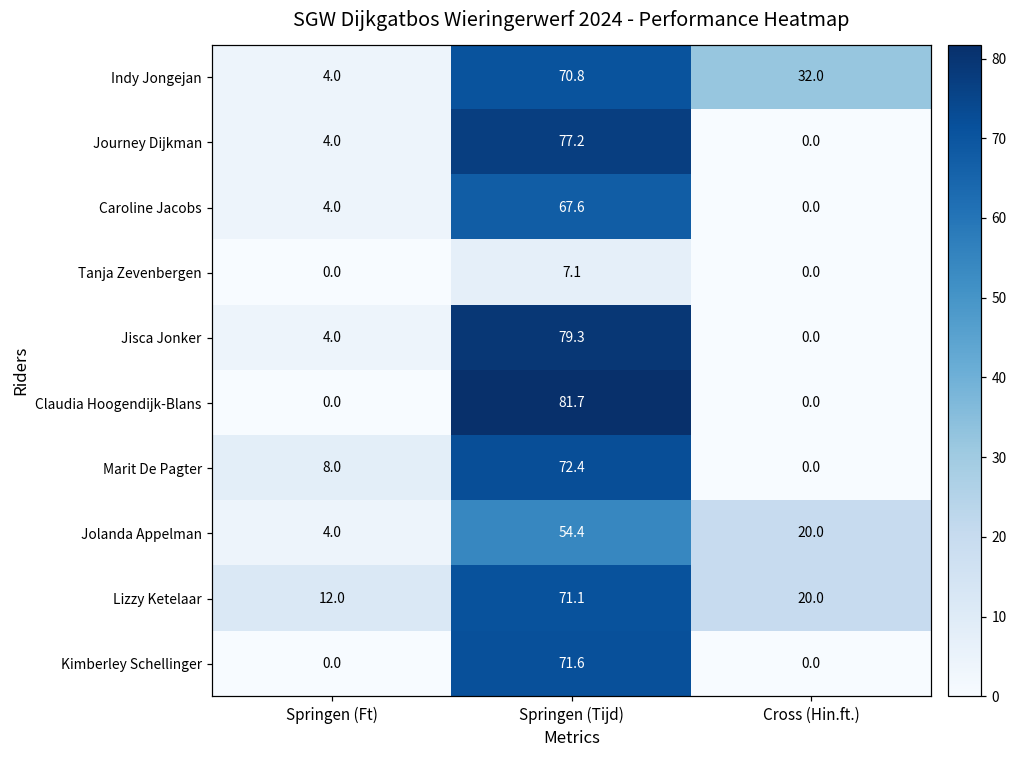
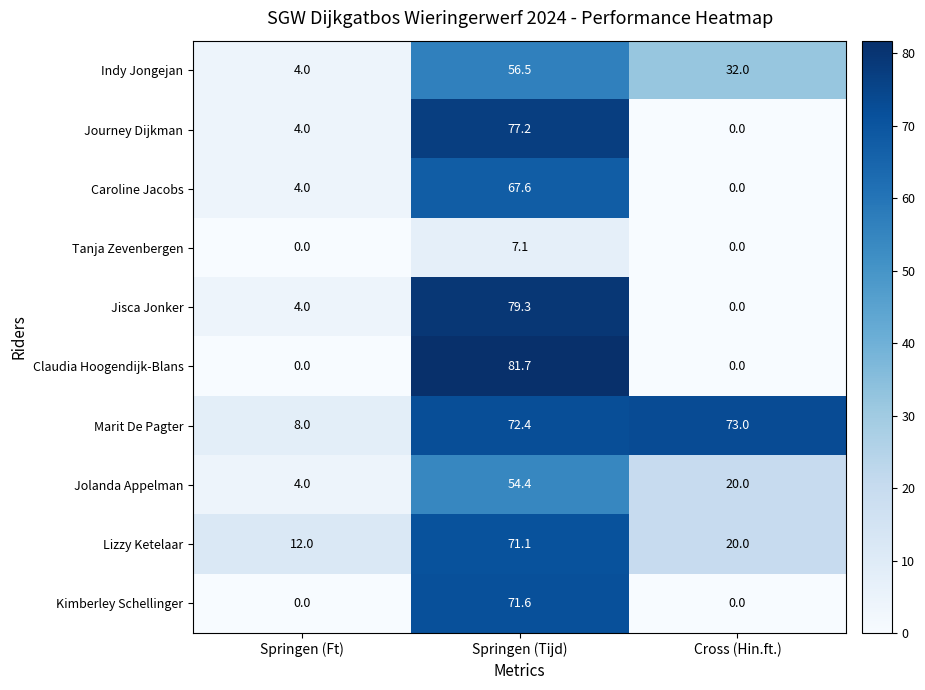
  {
    "Indy Jongejan": {
      "Springen (Ft)": 4.0,
-     "Springen (Tijd)": 70.8,
+     "Springen (Tijd)": 56.5,
      "Cross (Hin.ft.)": 32.0
    },
    "Journey Dijkman": {
      "Springen (Ft)": 4.0,
      "Springen (Tijd)": 77.2,
      "Cross (Hin.ft.)": 0.0
    },
    "Caroline Jacobs": {
      "Springen (Ft)": 4.0,
      "Springen (Tijd)": 67.6,
      "Cross (Hin.ft.)": 0.0
    },
    "Tanja Zevenbergen": {
      "Springen (Ft)": 0.0,
      "Springen (Tijd)": 7.1,
      "Cross (Hin.ft.)": 0.0
    },
    "Jisca Jonker": {
      "Springen (Ft)": 4.0,
      "Springen (Tijd)": 79.3,
      "Cross (Hin.ft.)": 0.0
    },
    "Claudia Hoogendijk-Blans": {
      "Springen (Ft)": 0.0,
      "Springen (Tijd)": 81.7,
      "Cross (Hin.ft.)": 0.0
    },
    "Marit De Pagter": {
      "Springen (Ft)": 8.0,
      "Springen (Tijd)": 72.4,
-     "Cross (Hin.ft.)": 0.0
+     "Cross (Hin.ft.)": 73.0
    },
    "Jolanda Appelman": {
      "Springen (Ft)": 4.0,
      "Springen (Tijd)": 54.4,
      "Cross (Hin.ft.)": 20.0
    },
    "Lizzy Ketelaar": {
      "Springen (Ft)": 12.0,
      "Springen (Tijd)": 71.1,
      "Cross (Hin.ft.)": 20.0
    },
    "Kimberley Schellinger": {
      "Springen (Ft)": 0.0,
      "Springen (Tijd)": 71.6,
      "Cross (Hin.ft.)": 0.0
    }
  }
